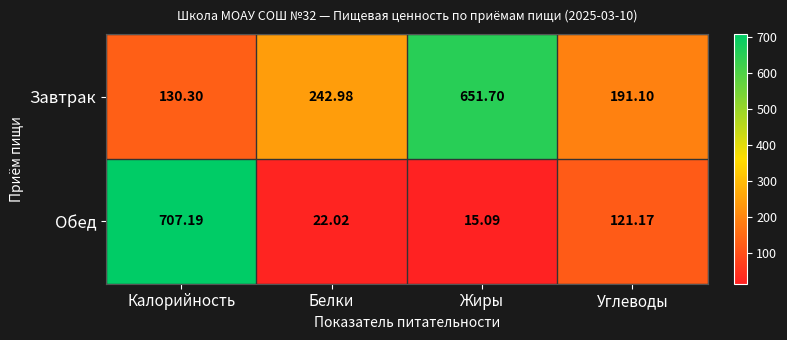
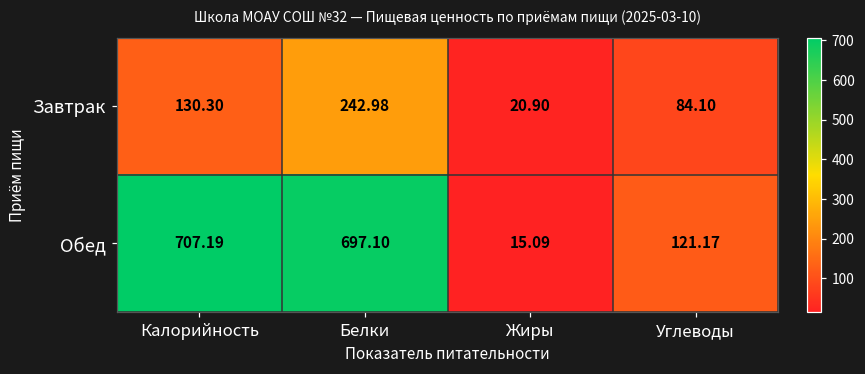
  {
    "Завтрак": {
      "Калорийность": 130.30,
      "Белки": 242.98,
-     "Жиры": 651.70,
-     "Углеводы": 191.10
+     "Жиры": 20.90,
+     "Углеводы": 84.10
    },
    "Обед": {
      "Калорийность": 707.19,
-     "Белки": 22.02,
+     "Белки": 697.10,
      "Жиры": 15.09,
      "Углеводы": 121.17
    }
  }
